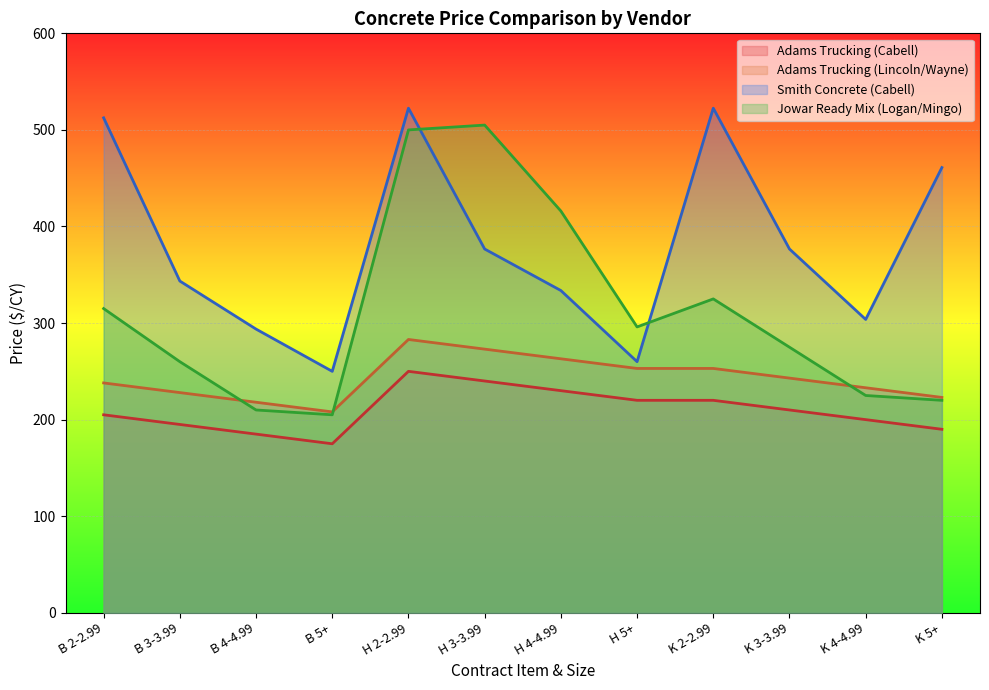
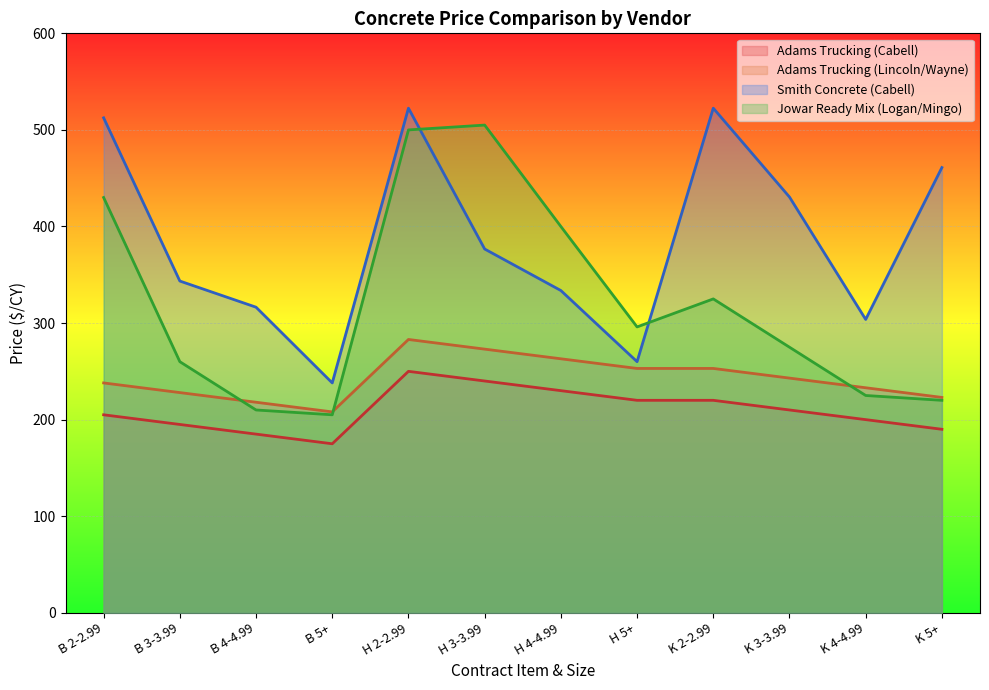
  {
    "Smith Concrete (Cabell)": {
      "B 2-2.99": 510,
      "B 3-3.99": 340,
-     "B 4-4.99": 290,
-     "B 5+": 250,
+     "B 4-4.99": 320,
+     "B 5+": 240,
      "H 2-2.99": 520,
      "H 3-3.99": 380,
      "H 4-4.99": 330,
      "H 5+": 260,
      "K 2-2.99": 520,
-     "K 3-3.99": 380,
+     "K 3-3.99": 430,
      "K 4-4.99": 300,
      "K 5+": 460
    },
    "Jowar Ready Mix (Logan/Mingo)": {
-     "B 2-2.99": 320,
+     "B 2-2.99": 430,
      "B 3-3.99": 260,
      "B 4-4.99": 210,
      "B 5+": 210,
      "H 2-2.99": 500,
      "H 3-3.99": 510,
-     "H 4-4.99": 420,
+     "H 4-4.99": 400,
      "H 5+": 300,
      "K 2-2.99": 330,
      "K 3-3.99": 280,
      "K 4-4.99": 230,
      "K 5+": 220
    }
  }
